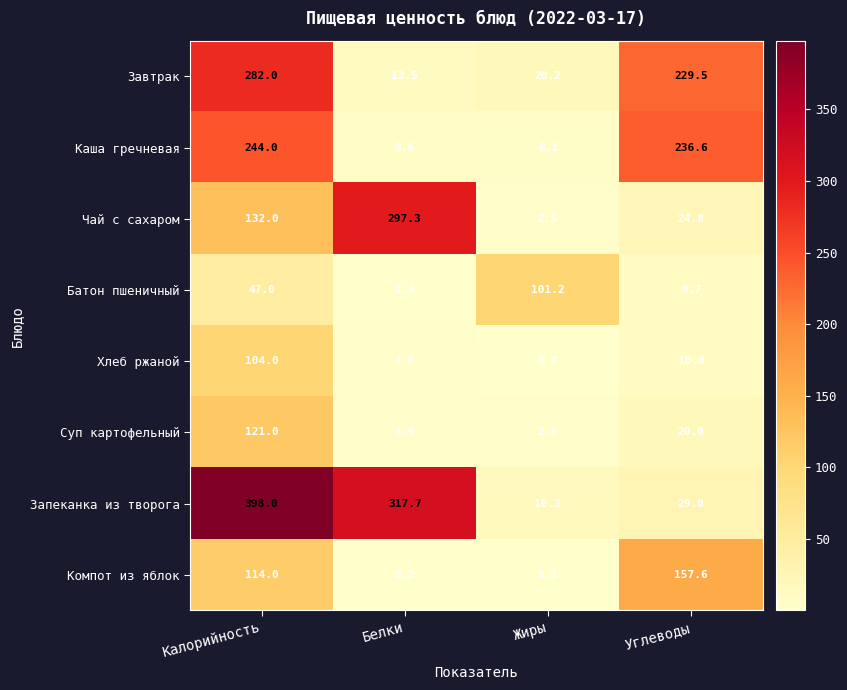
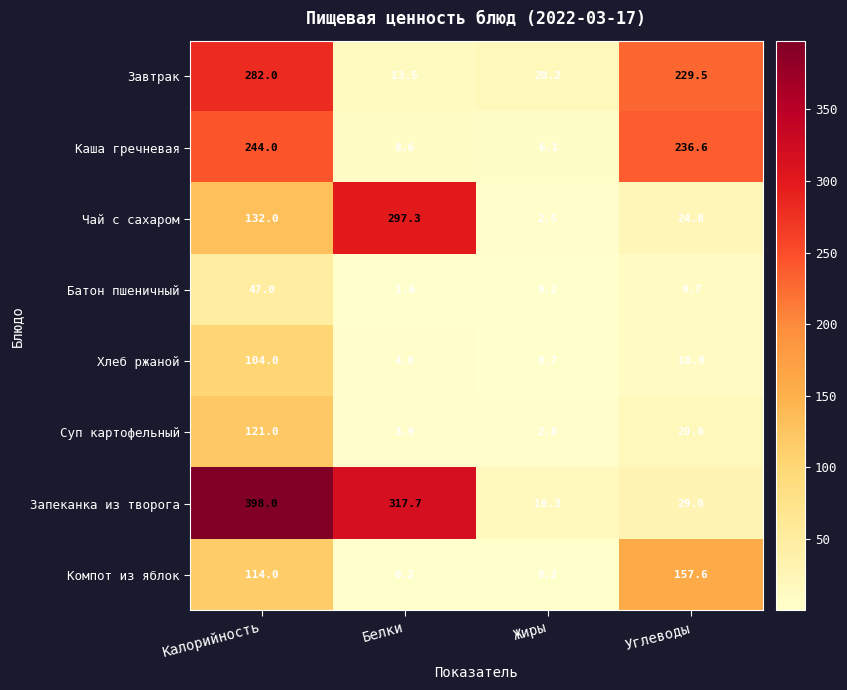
  {
    "Завтрак": {
      "Калорийность": 282.0,
      "Белки": 13.5,
      "Жиры": 20.2,
      "Углеводы": 229.5
    },
    "Каша гречневая": {
      "Калорийность": 244.0,
      "Белки": 8.6,
      "Жиры": 6.1,
      "Углеводы": 236.6
    },
    "Чай с сахаром": {
      "Калорийность": 132.0,
      "Белки": 297.3,
      "Жиры": 2.5,
      "Углеводы": 24.8
    },
    "Батон пшеничный": {
      "Калорийность": 47.0,
      "Белки": 1.6,
-     "Жиры": 101.2,
+     "Жиры": 0.2,
      "Углеводы": 9.7
    },
    "Хлеб ржаной": {
      "Калорийность": 104.0,
      "Белки": 4.0,
      "Жиры": 0.7,
      "Углеводы": 10.0
    },
    "Суп картофельный": {
      "Калорийность": 121.0,
      "Белки": 3.9,
      "Жиры": 2.8,
      "Углеводы": 20.0
    },
    "Запеканка из творога": {
      "Калорийность": 398.0,
      "Белки": 317.7,
      "Жиры": 16.3,
      "Углеводы": 29.0
    },
    "Компот из яблок": {
      "Калорийность": 114.0,
      "Белки": 0.2,
      "Жиры": 0.2,
      "Углеводы": 157.6
    }
  }
